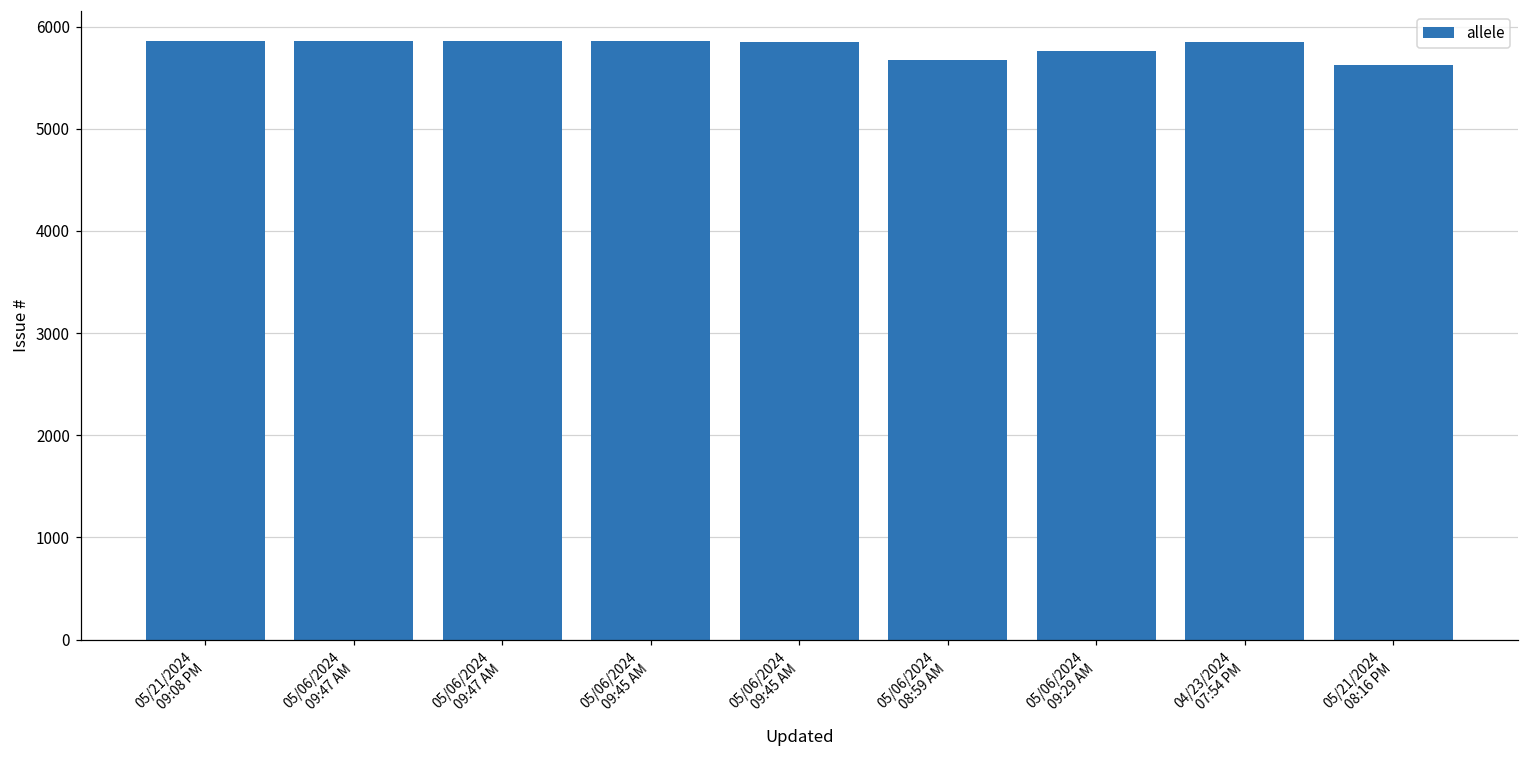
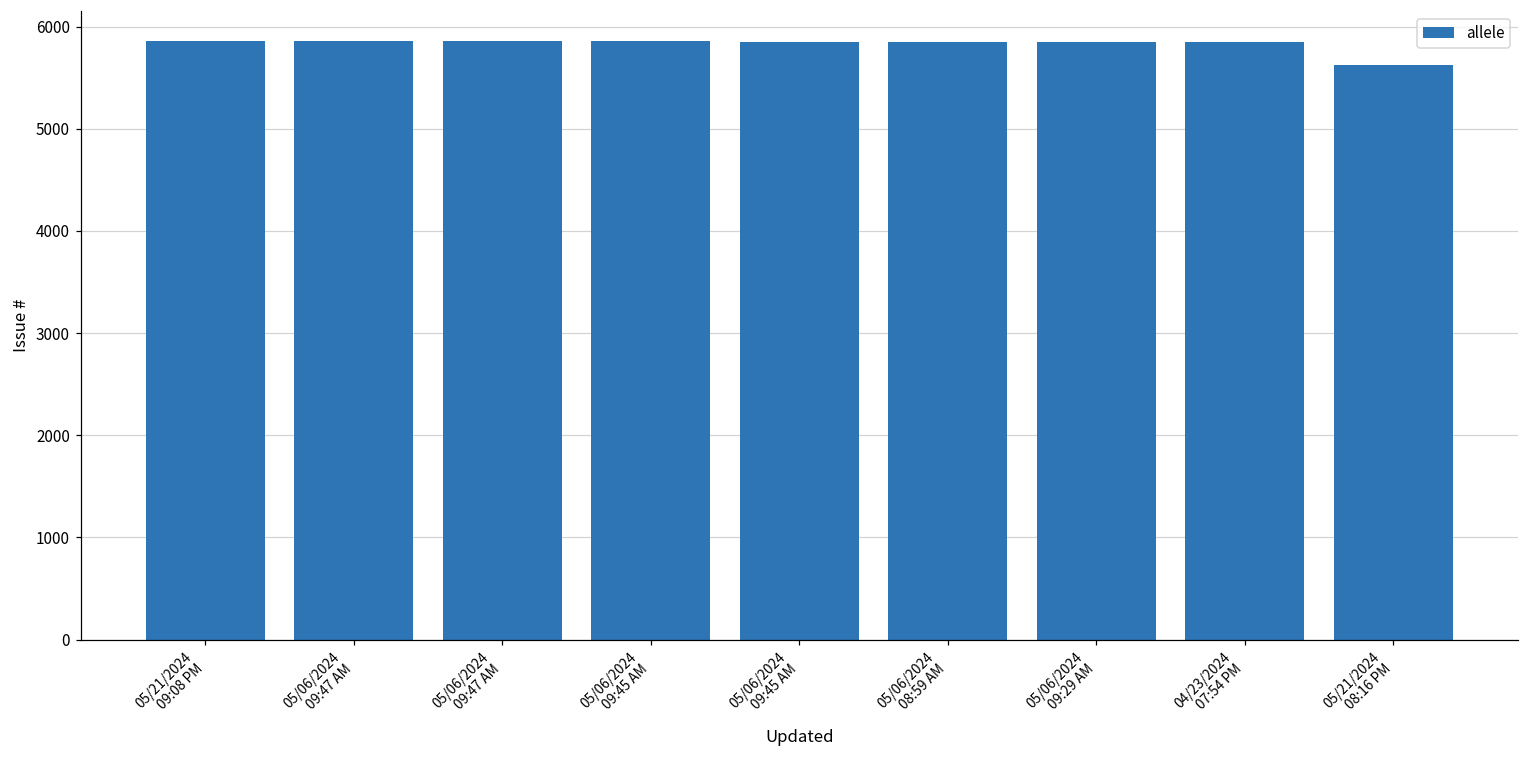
  {
    "05/21/2024 09:08 PM": 5900,
-   "05/06/2024 08:59 AM": 5700,
-   "05/06/2024 09:29 AM": 5800,
+   "05/06/2024 08:59 AM": 5900,
+   "05/06/2024 09:29 AM": 5900,
    "04/23/2024 07:54 PM": 5900,
    "05/21/2024 08:16 PM": 5600
  }
